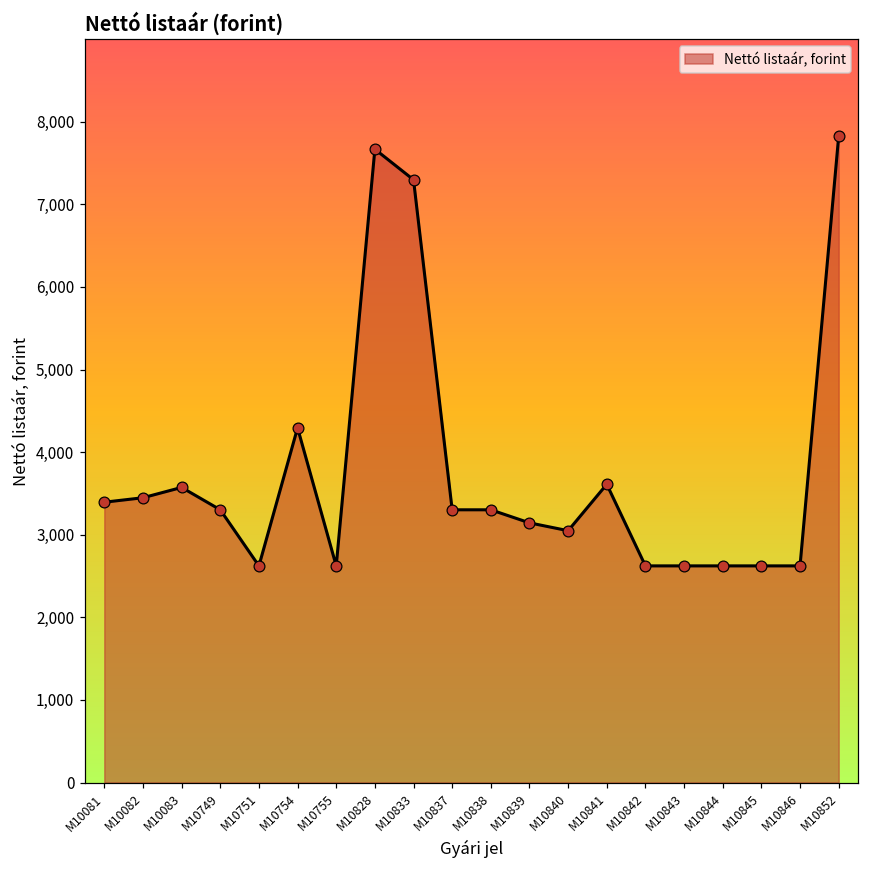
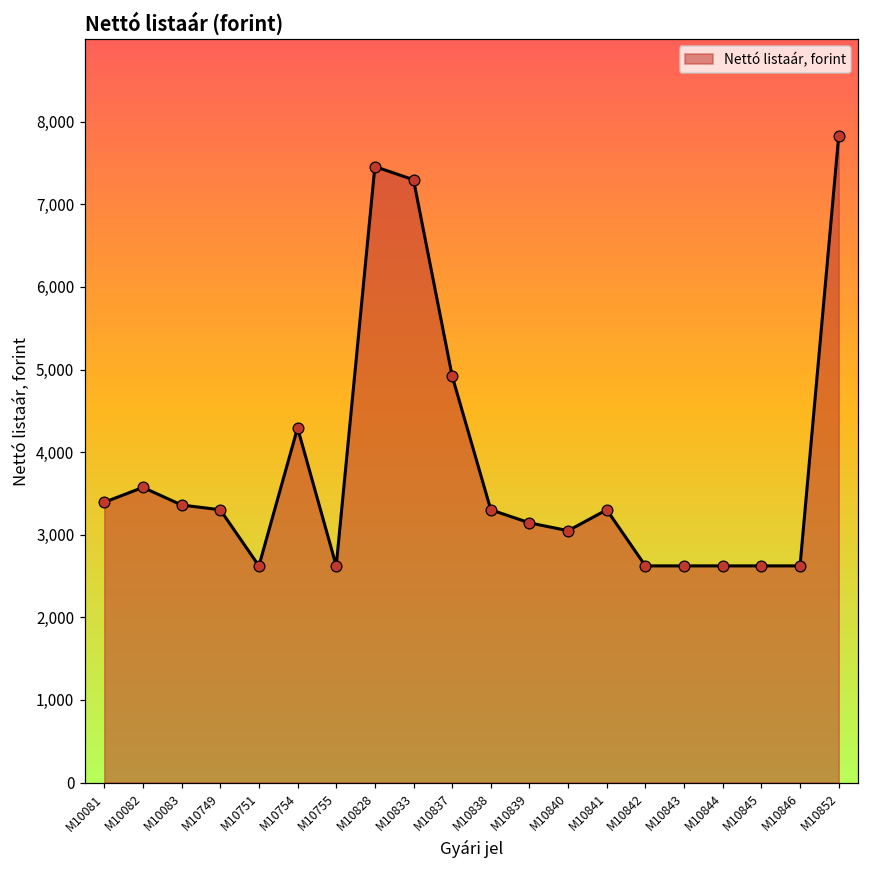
  {
    "M10081": "3,400",
-   "M10082": "3,400",
-   "M10083": "3,600",
+   "M10082": "3,600",
+   "M10083": "3,400",
    "M10749": "3,300",
    "M10751": "2,600",
    "M10754": "4,300",
    "M10755": "2,600",
-   "M10828": "7,700",
+   "M10828": "7,500",
    "M10833": "7,300",
-   "M10837": "3,300",
+   "M10837": "4,900",
    "M10838": "3,300",
    "M10839": "3,100",
    "M10840": "3,000",
-   "M10841": "3,600",
+   "M10841": "3,300",
    "M10842": "2,600",
    "M10843": "2,600",
    "M10844": "2,600",
    "M10845": "2,600",
    "M10846": "2,600",
    "M10852": "7,800"
  }
